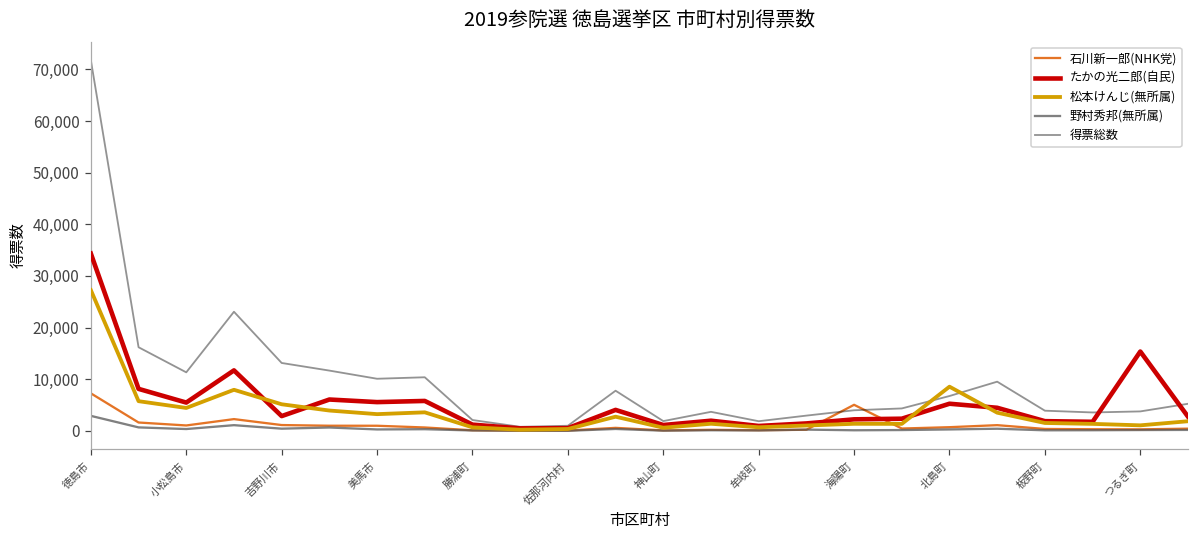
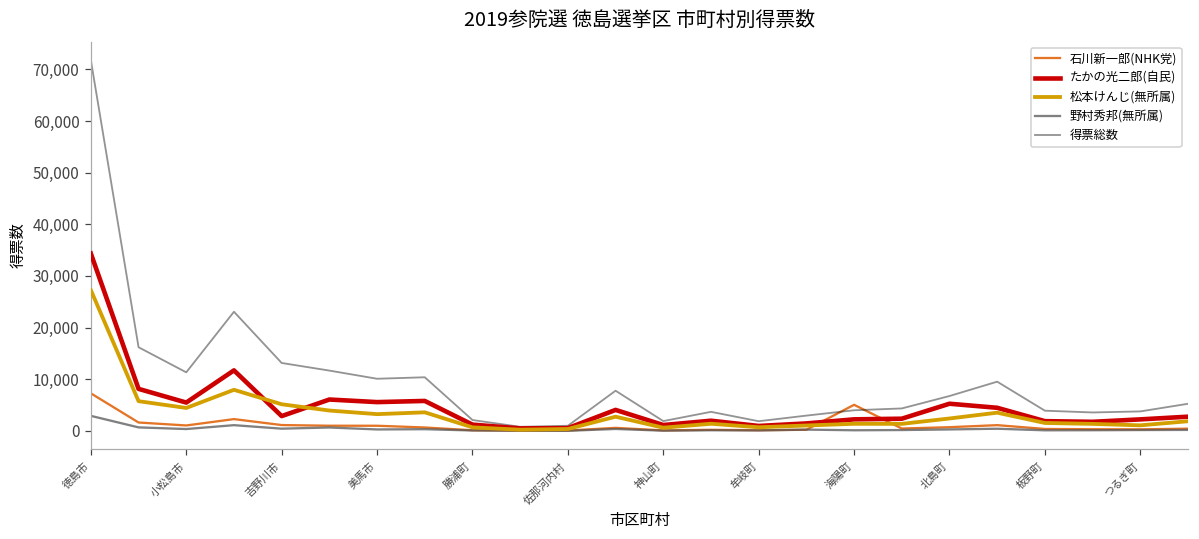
  {
    "石川新一郎(NHK党)": {
      "徳島市": "7,000",
      "小松島市": "1,000",
      "吉野川市": "1,000",
      "美馬市": "1,000",
      "海陽町": "5,000"
    },
    "たかの光二郎(自民)": {
      "徳島市": "34,000",
      "小松島市": "5,000",
      "吉野川市": "3,000",
      "美馬市": "6,000",
      "海陽町": "2,000",
      "北島町": "5,000",
-     "つるぎ町": "15,000"
+     "つるぎ町": "2,000"
    },
    "松本けんじ(無所属)": {
      "徳島市": "27,000",
      "小松島市": "4,000",
      "吉野川市": "5,000",
      "美馬市": "3,000",
      "海陽町": "1,000",
-     "北島町": "9,000",
+     "北島町": "2,000",
      "つるぎ町": "1,000"
    }
  }
